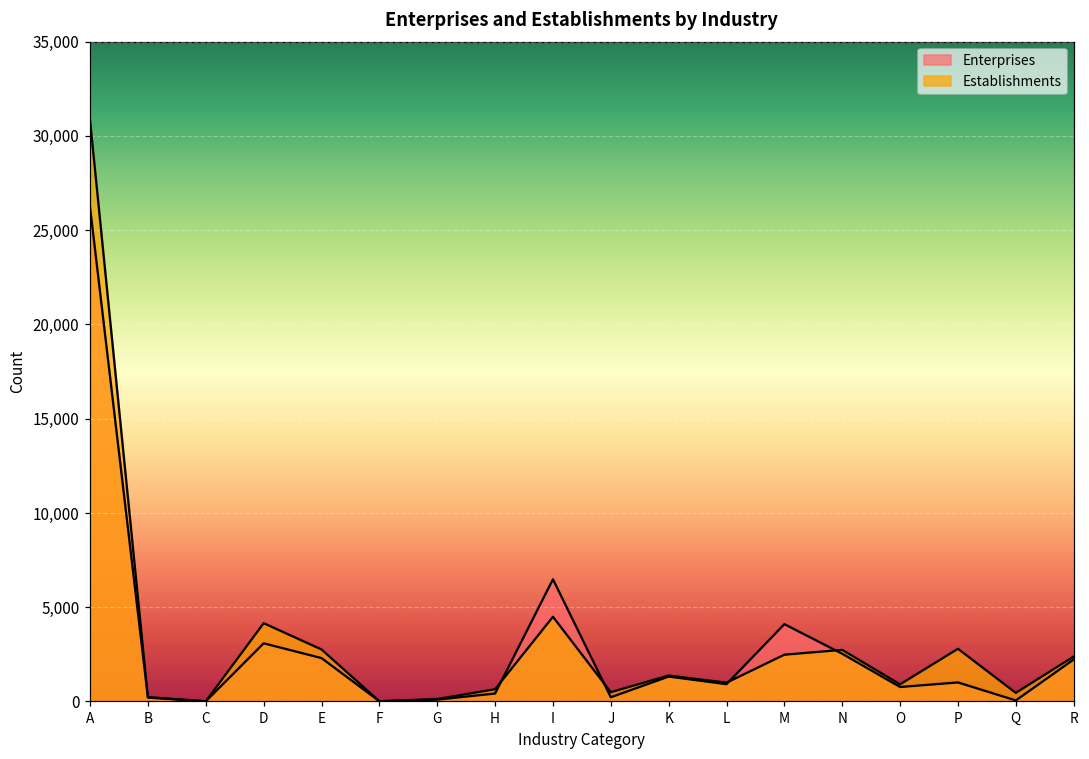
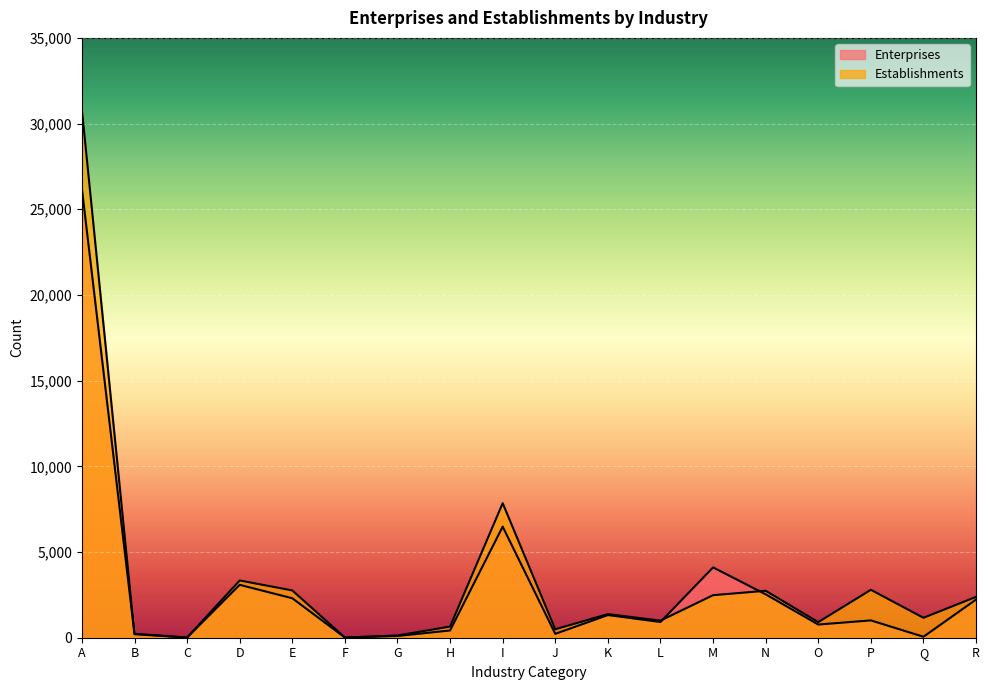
  {
    "Enterprises": {
      "A": "26,200",
      "D": "3,100",
      "E": "2,300",
      "H": "400",
      "I": "6,500",
      "J": "200",
      "M": "4,100",
      "N": "2,500",
      "P": "1,000",
      "Q": "100",
      "R": "2,200"
    },
    "Establishments": {
      "A": "30,800",
-     "D": "4,200",
+     "D": "3,300",
      "E": "2,800",
      "H": "700",
-     "I": "4,500",
+     "I": "7,900",
      "J": "500",
      "M": "2,500",
      "N": "2,700",
      "P": "2,800",
-     "Q": "500",
+     "Q": "1,200",
      "R": "2,400"
    }
  }
